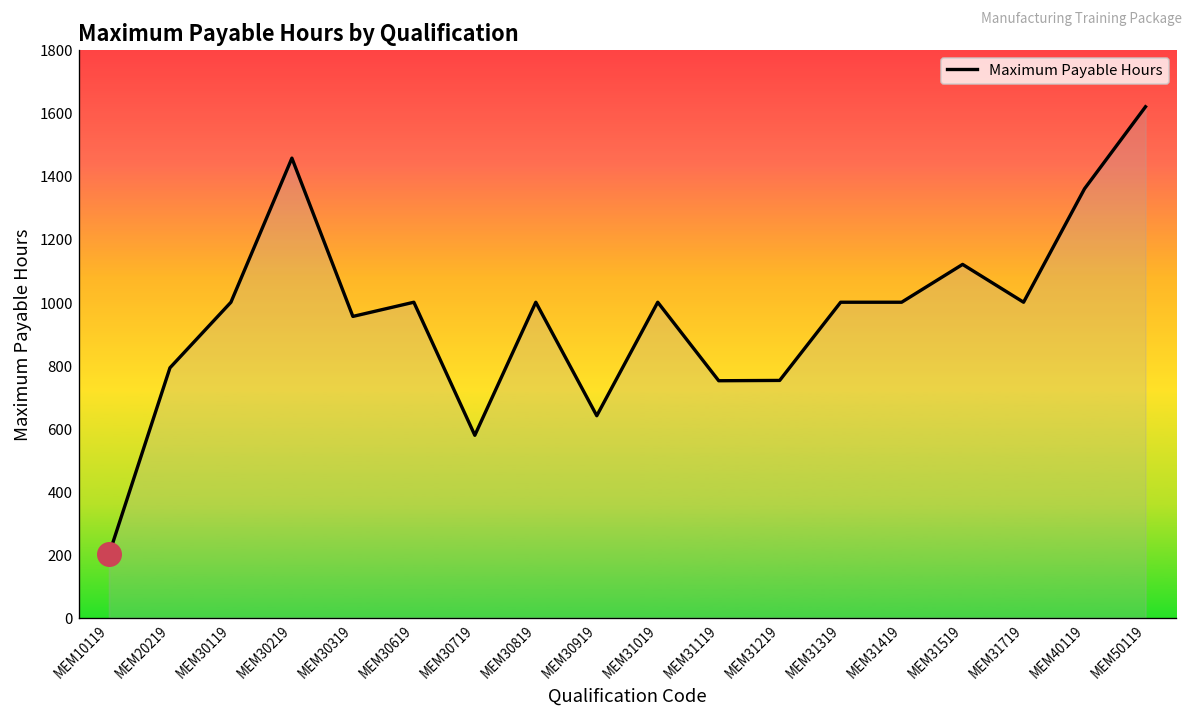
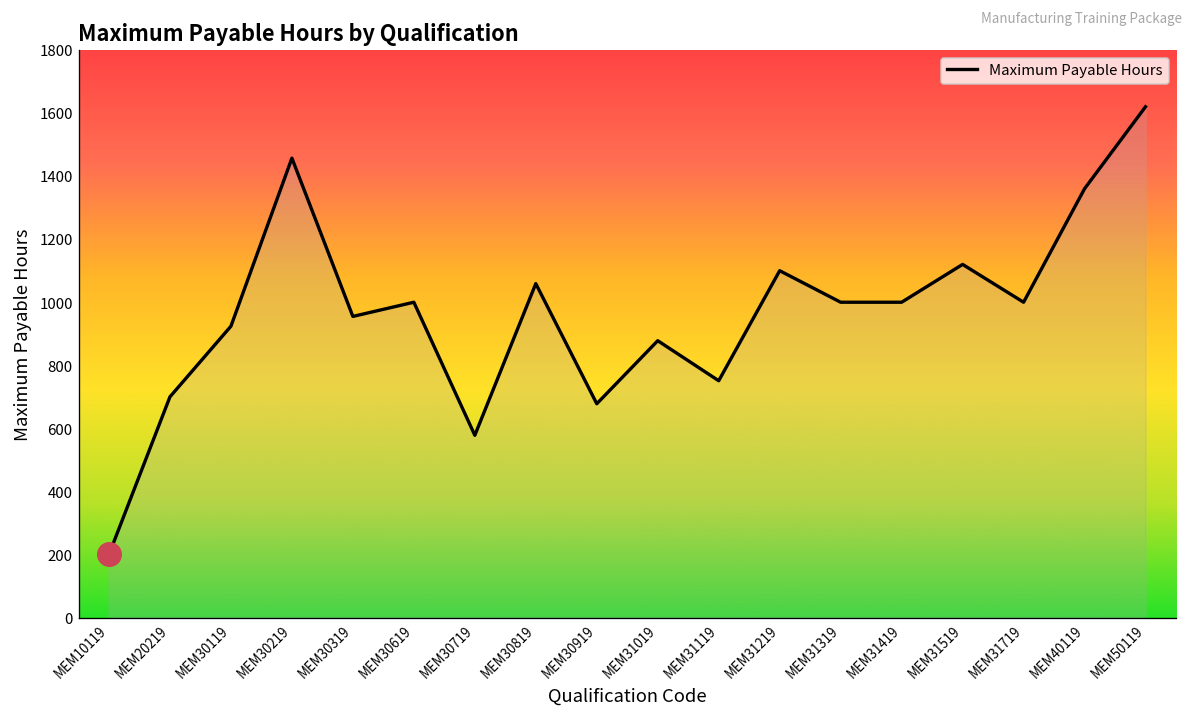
  {
    "Maximum Payable Hours": {
-     "MEM20219": 790,
-     "MEM30119": 1000,
+     "MEM20219": 700,
+     "MEM30119": 920,
      "MEM30219": 1460,
      "MEM30319": 960,
      "MEM30619": 1000,
      "MEM30719": 580,
-     "MEM30819": 1000,
-     "MEM30919": 640,
-     "MEM31019": 1000,
+     "MEM30819": 1060,
+     "MEM30919": 680,
+     "MEM31019": 880,
      "MEM31119": 750,
-     "MEM31219": 750,
+     "MEM31219": 1100,
      "MEM31319": 1000,
      "MEM31419": 1000,
      "MEM31519": 1120,
      "MEM31719": 1000,
      "MEM40119": 1360,
      "MEM50119": 1620
    }
  }
